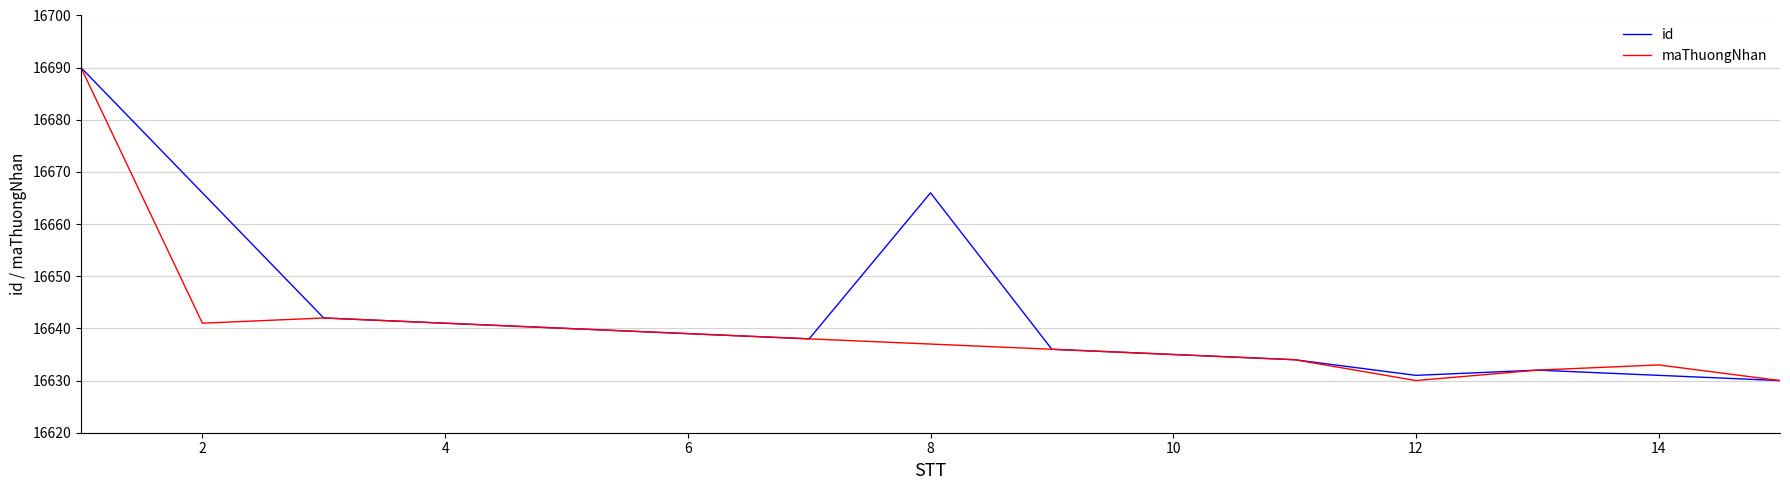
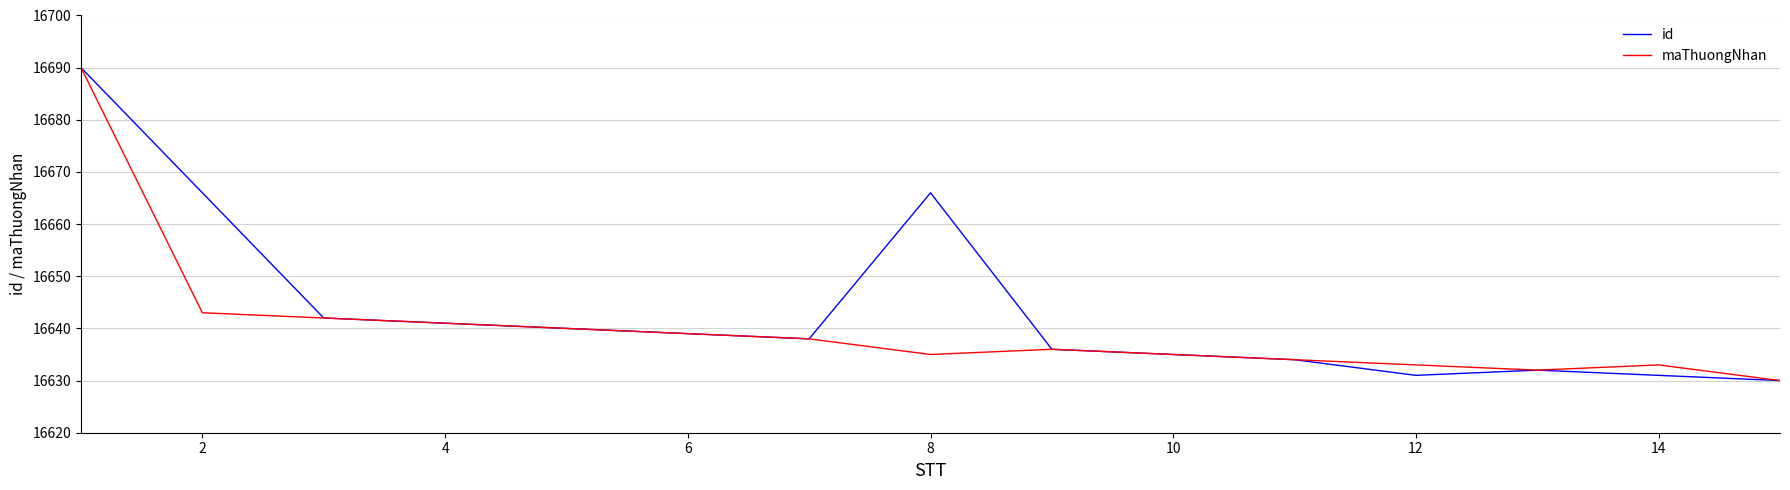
  {
    "id": {
      "2": 16666,
      "8": 16666,
      "12": 16631,
      "14": 16631
    },
    "maThuongNhan": {
-     "2": 16641,
-     "8": 16637,
-     "12": 16630,
+     "2": 16643,
+     "8": 16635,
+     "12": 16633,
      "14": 16633
    }
  }
